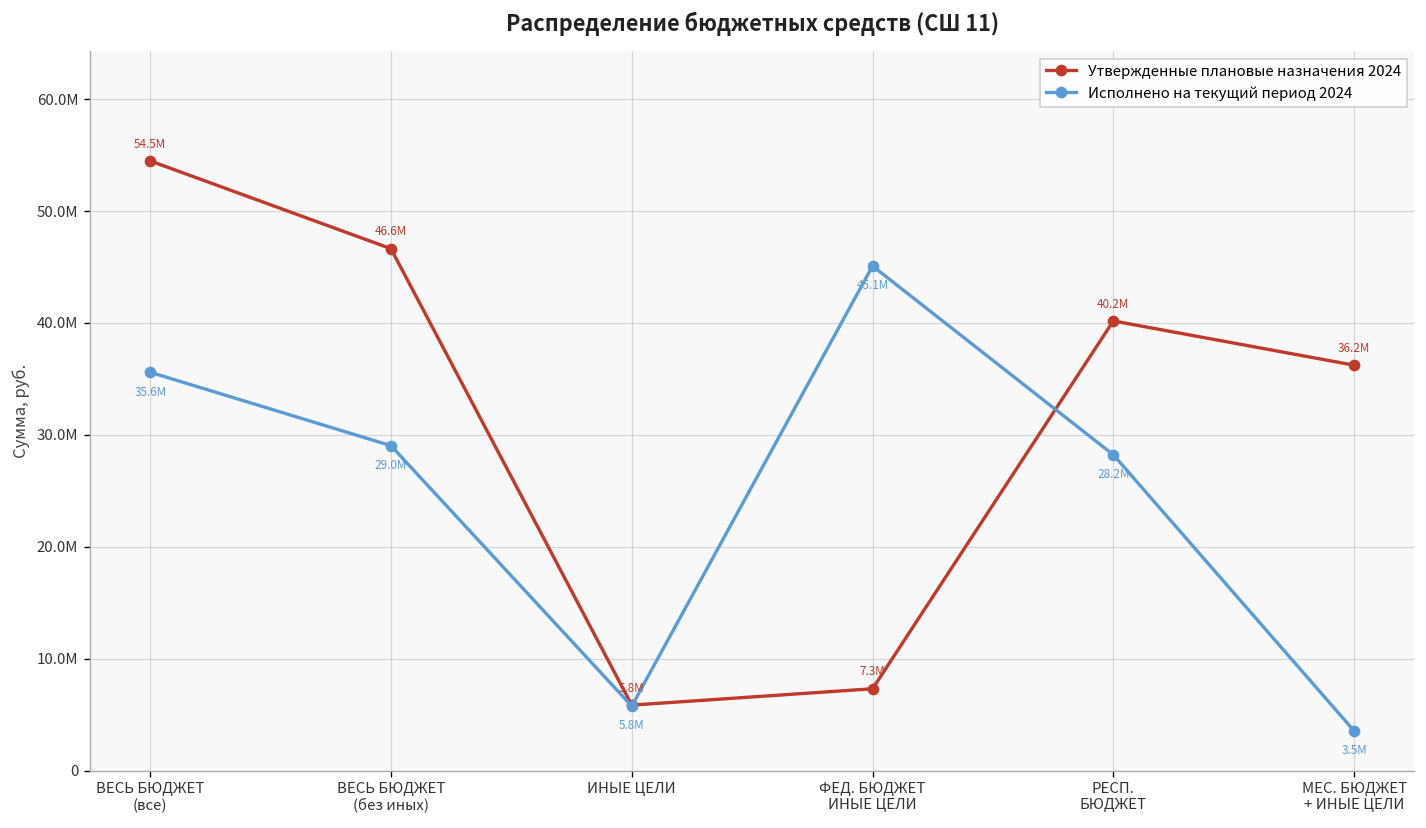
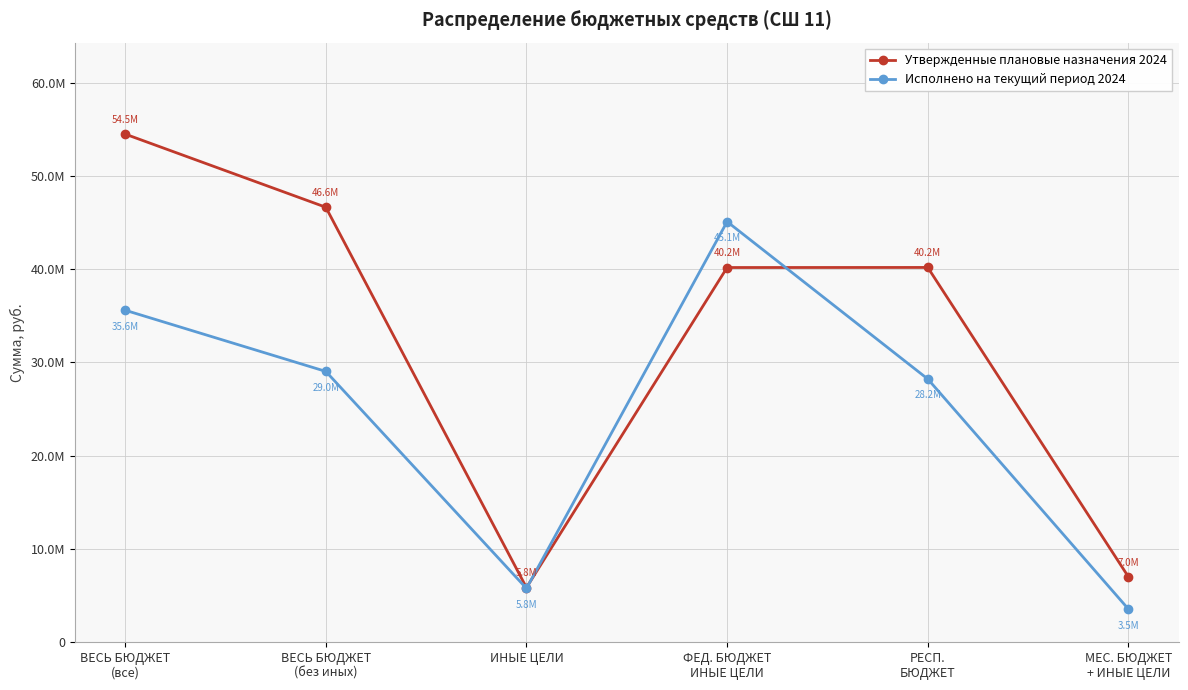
  {
    "Утвержденные плановые назначения 2024": {
      "ВЕСЬ БЮДЖЕТ (все)": "54.5M",
      "ВЕСЬ БЮДЖЕТ (без иных)": "46.6M",
-     "ФЕД. БЮДЖЕТ ИНЫЕ ЦЕЛИ": "7.3M",
+     "ФЕД. БЮДЖЕТ ИНЫЕ ЦЕЛИ": "40.2M",
      "РЕСП. БЮДЖЕТ": "40.2M",
-     "МЕС. БЮДЖЕТ + ИНЫЕ ЦЕЛИ": "36.2M"
+     "МЕС. БЮДЖЕТ + ИНЫЕ ЦЕЛИ": "7.0M"
    },
    "Исполнено на текущий период 2024": {
      "ВЕСЬ БЮДЖЕТ (все)": "35.6M",
      "ВЕСЬ БЮДЖЕТ (без иных)": "29.0M",
      "ФЕД. БЮДЖЕТ ИНЫЕ ЦЕЛИ": "45.1M",
      "РЕСП. БЮДЖЕТ": "28.2M",
      "МЕС. БЮДЖЕТ + ИНЫЕ ЦЕЛИ": "3.5M"
    }
  }
